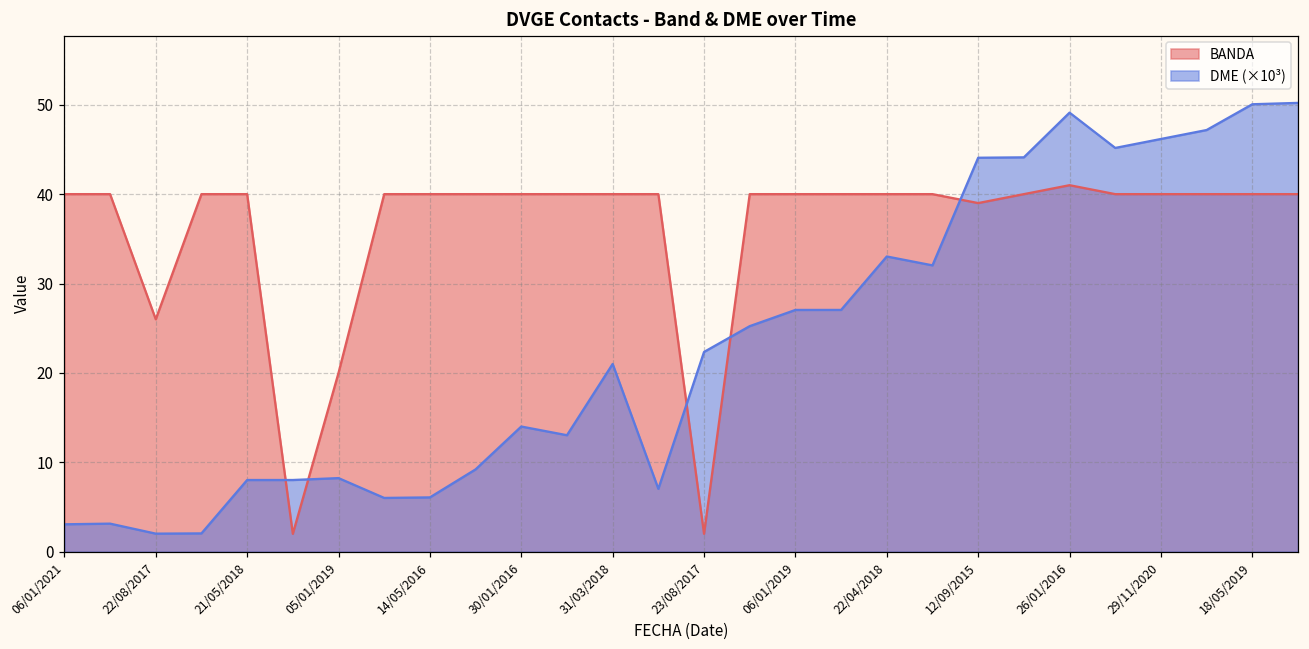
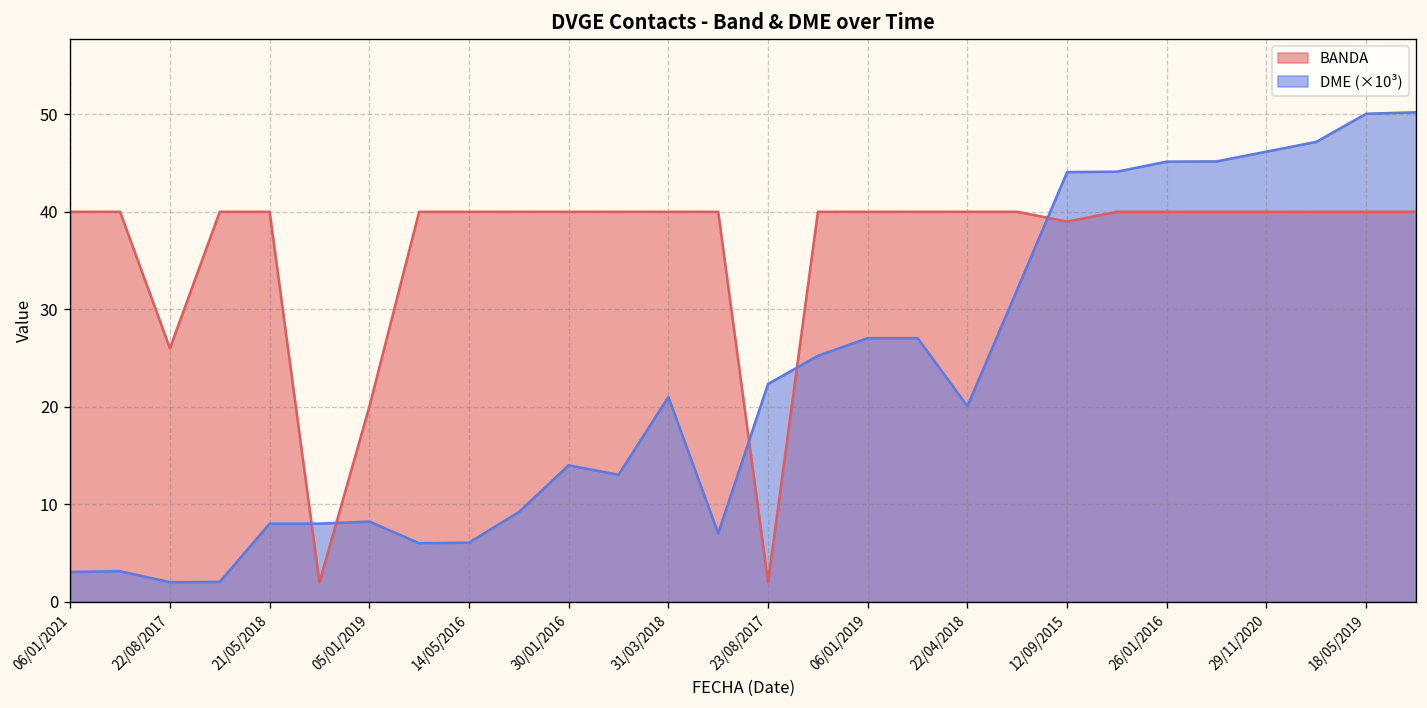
  {
    "BANDA": {
      "06/01/2021": 40,
      "22/08/2017": 26,
      "21/05/2018": 40,
      "05/01/2019": 20,
      "14/05/2016": 40,
      "30/01/2016": 40,
      "31/03/2018": 40,
      "23/08/2017": 2,
      "06/01/2019": 40,
      "22/04/2018": 40,
      "12/09/2015": 39,
-     "26/01/2016": 41,
+     "26/01/2016": 40,
      "29/11/2020": 40,
      "18/05/2019": 40
    },
    "DME (×10³)": {
      "06/01/2021": 3,
      "22/08/2017": 2,
      "21/05/2018": 8,
      "05/01/2019": 8,
      "14/05/2016": 6,
      "30/01/2016": 14,
      "31/03/2018": 21,
      "23/08/2017": 22,
      "06/01/2019": 27,
-     "22/04/2018": 33,
+     "22/04/2018": 20,
      "12/09/2015": 44,
-     "26/01/2016": 49,
+     "26/01/2016": 45,
      "29/11/2020": 46,
      "18/05/2019": 50
    }
  }
